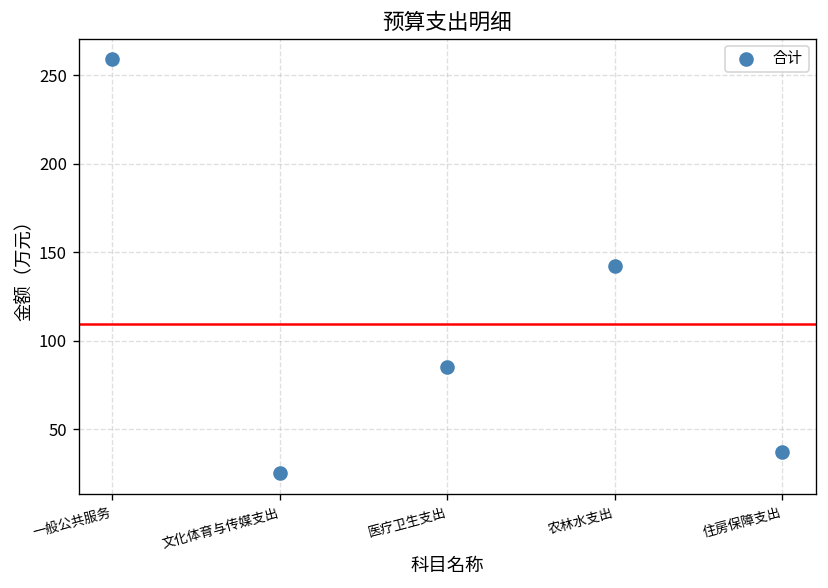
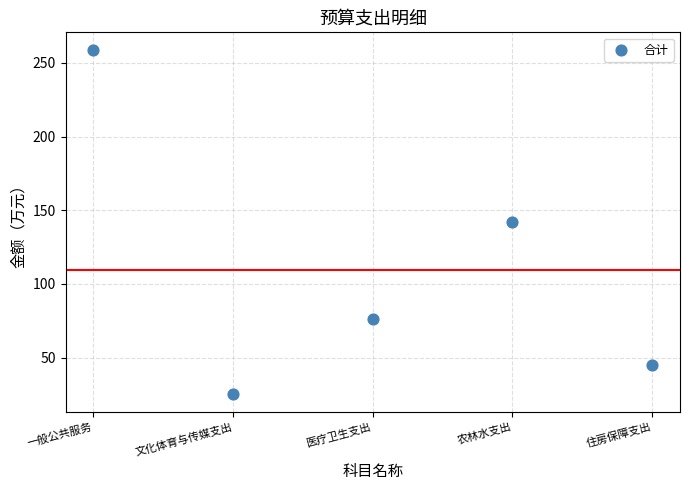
  {
-   "医疗卫生支出": 85,
-   "住房保障支出": 37
+   "医疗卫生支出": 76,
+   "住房保障支出": 45
  }
